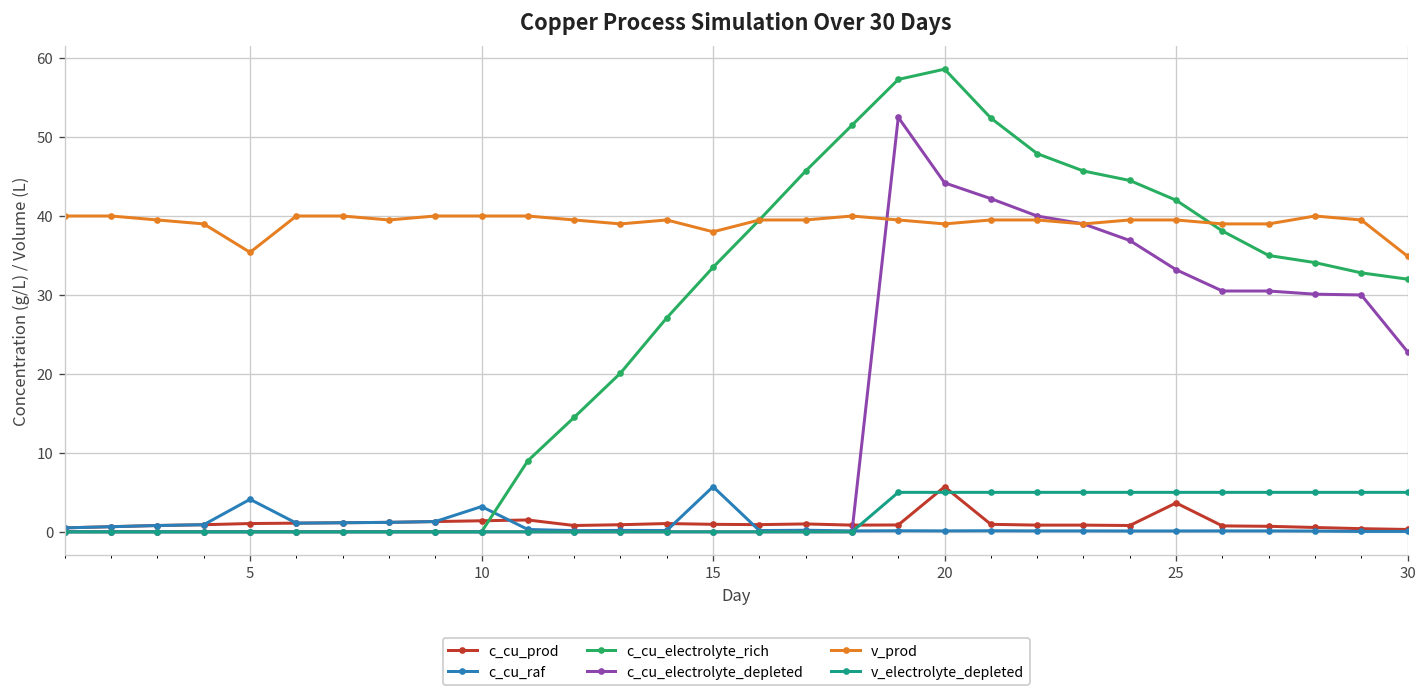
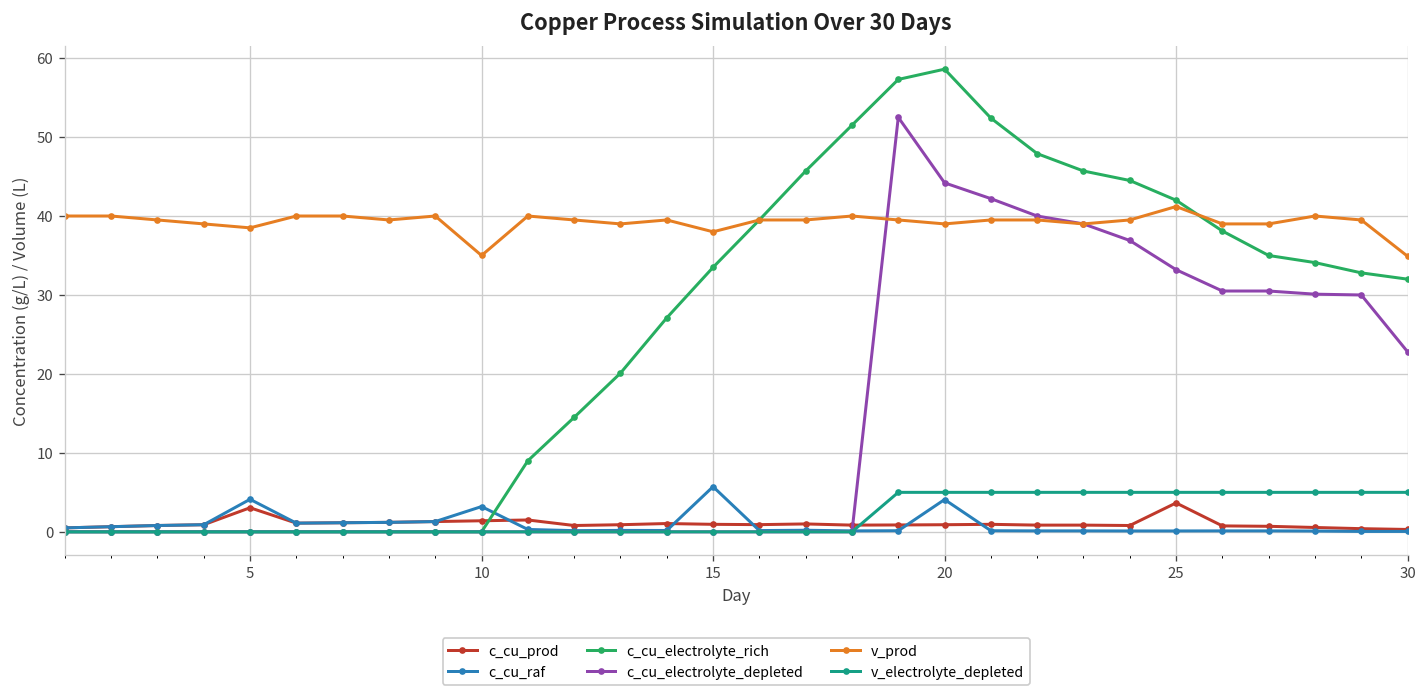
  {
    "c_cu_prod": {
-     "5": 1,
+     "5": 3,
      "10": 1,
      "15": 1,
-     "20": 6,
+     "20": 1,
      "25": 4
    },
    "c_cu_raf": {
      "5": 4,
      "10": 3,
      "15": 6,
-     "20": 0,
+     "20": 4,
      "25": 0
    },
    "c_cu_electrolyte_depleted": {
      "20": 44,
      "25": 33,
      "30": 23
    },
    "v_prod": {
-     "5": 35,
-     "10": 40,
+     "5": 39,
+     "10": 35,
      "15": 38,
      "20": 39,
-     "25": 40,
+     "25": 41,
      "30": 35
    }
  }
